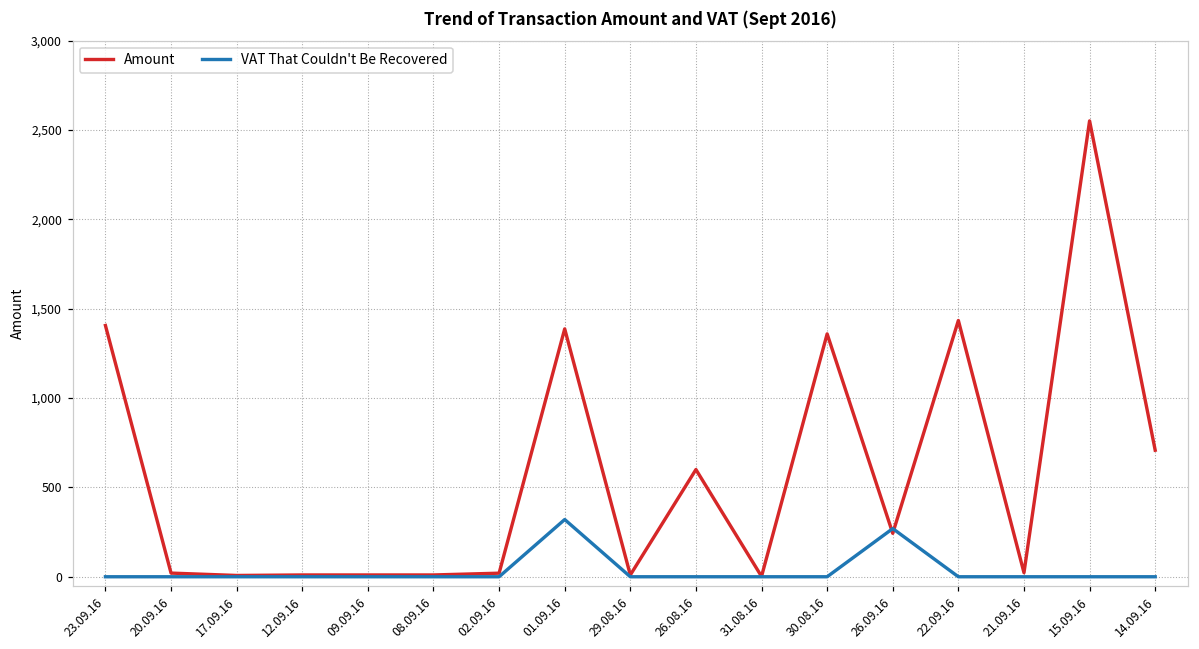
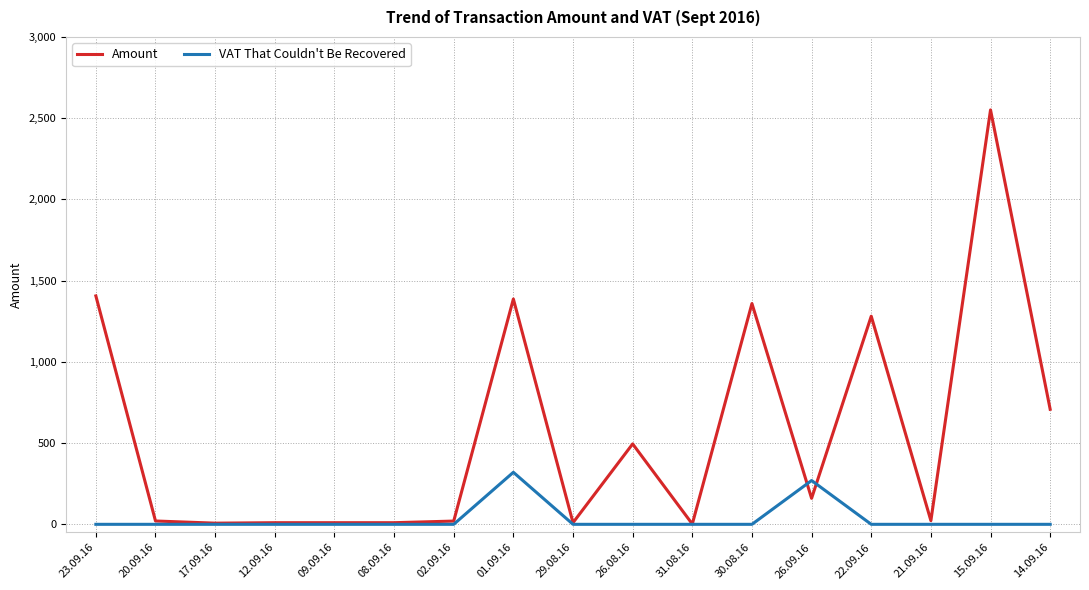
  {
    "Amount": {
      "23.09.16": "1,410",
      "20.09.16": "20",
      "02.09.16": "20",
      "01.09.16": "1,390",
-     "26.08.16": "600",
+     "26.08.16": "500",
      "30.08.16": "1,360",
-     "26.09.16": "240",
-     "22.09.16": "1,430",
+     "26.09.16": "160",
+     "22.09.16": "1,280",
      "21.09.16": "20",
      "15.09.16": "2,550",
      "14.09.16": "710"
    },
    "VAT That Couldn't Be Recovered": {
      "23.09.16": "0",
      "20.09.16": "0",
      "02.09.16": "0",
      "01.09.16": "320",
      "26.08.16": "0",
      "30.08.16": "0",
      "26.09.16": "270",
      "22.09.16": "0",
      "21.09.16": "0",
      "15.09.16": "0",
      "14.09.16": "0"
    }
  }
